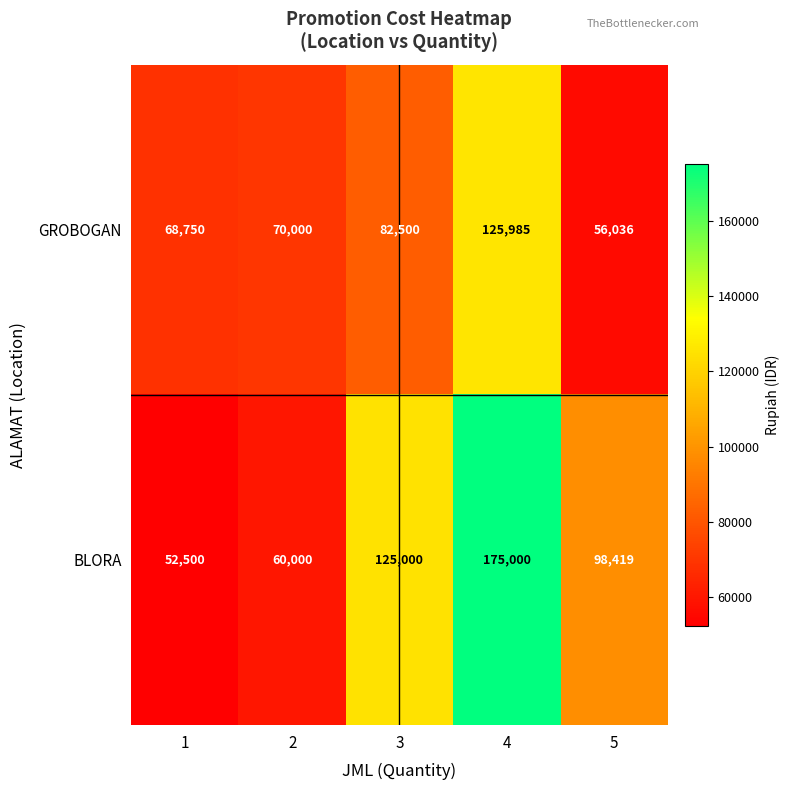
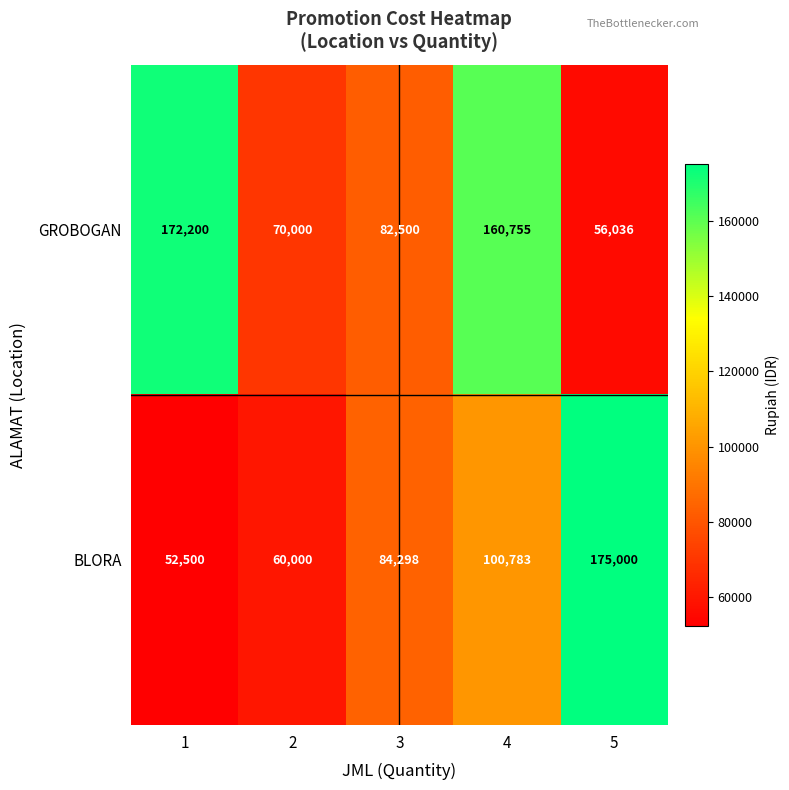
  {
    "GROBOGAN": {
-     "1": "68,750",
+     "1": "172,200",
      "2": "70,000",
      "3": "82,500",
-     "4": "125,985",
+     "4": "160,755",
      "5": "56,036"
    },
    "BLORA": {
      "1": "52,500",
      "2": "60,000",
-     "3": "125,000",
-     "4": "175,000",
-     "5": "98,419"
+     "3": "84,298",
+     "4": "100,783",
+     "5": "175,000"
    }
  }
